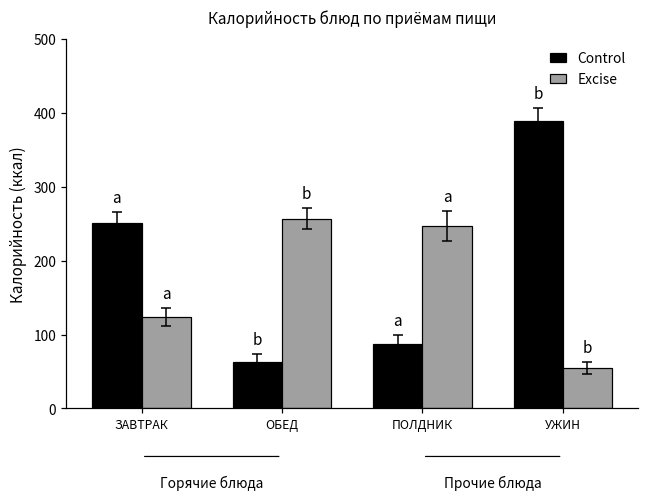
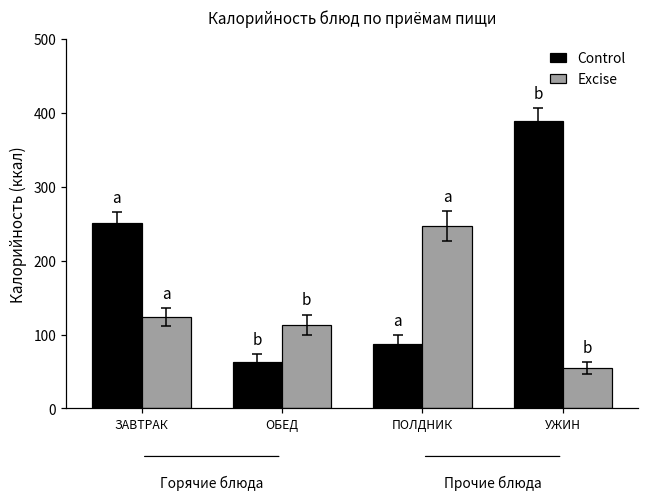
  {
    "Excise": {
      "ЗАВТРАК": 120,
-     "ОБЕД": 260,
+     "ОБЕД": 110,
      "ПОЛДНИК": 250,
      "УЖИН": 50
    }
  }
